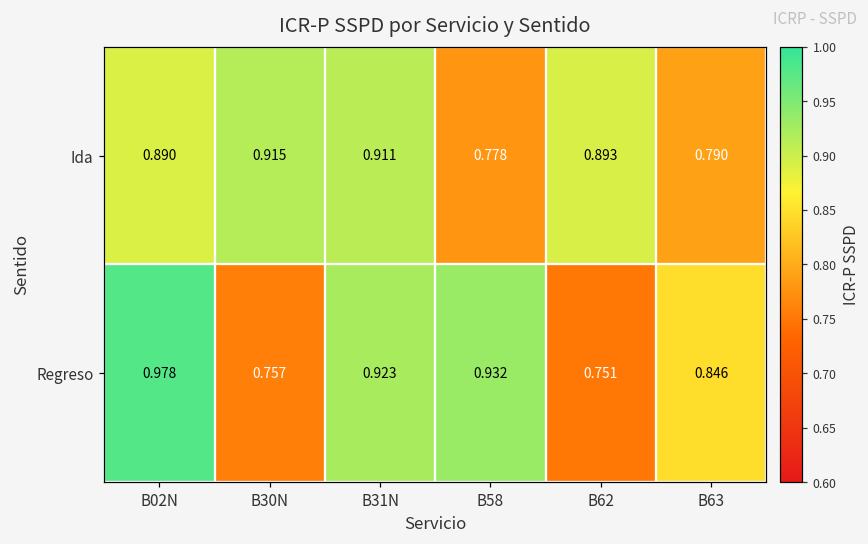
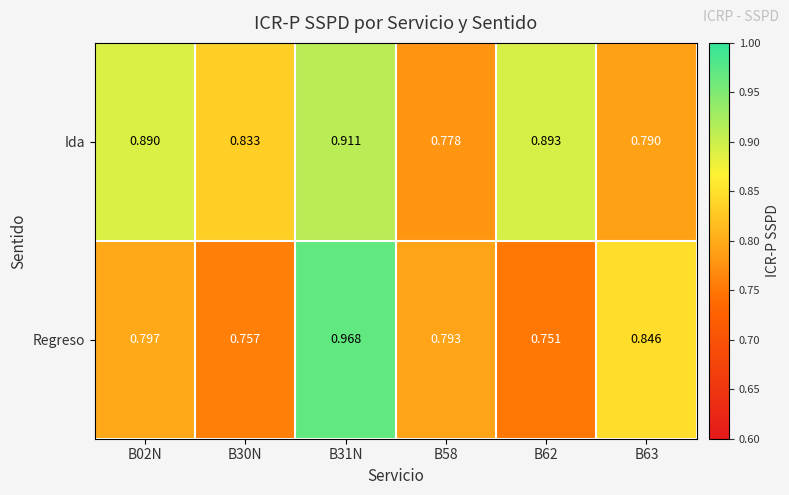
  {
    "Ida": {
      "B02N": 0.890,
-     "B30N": 0.915,
+     "B30N": 0.833,
      "B31N": 0.911,
      "B58": 0.778,
      "B62": 0.893,
      "B63": 0.790
    },
    "Regreso": {
-     "B02N": 0.978,
+     "B02N": 0.797,
      "B30N": 0.757,
-     "B31N": 0.923,
-     "B58": 0.932,
+     "B31N": 0.968,
+     "B58": 0.793,
      "B62": 0.751,
      "B63": 0.846
    }
  }
